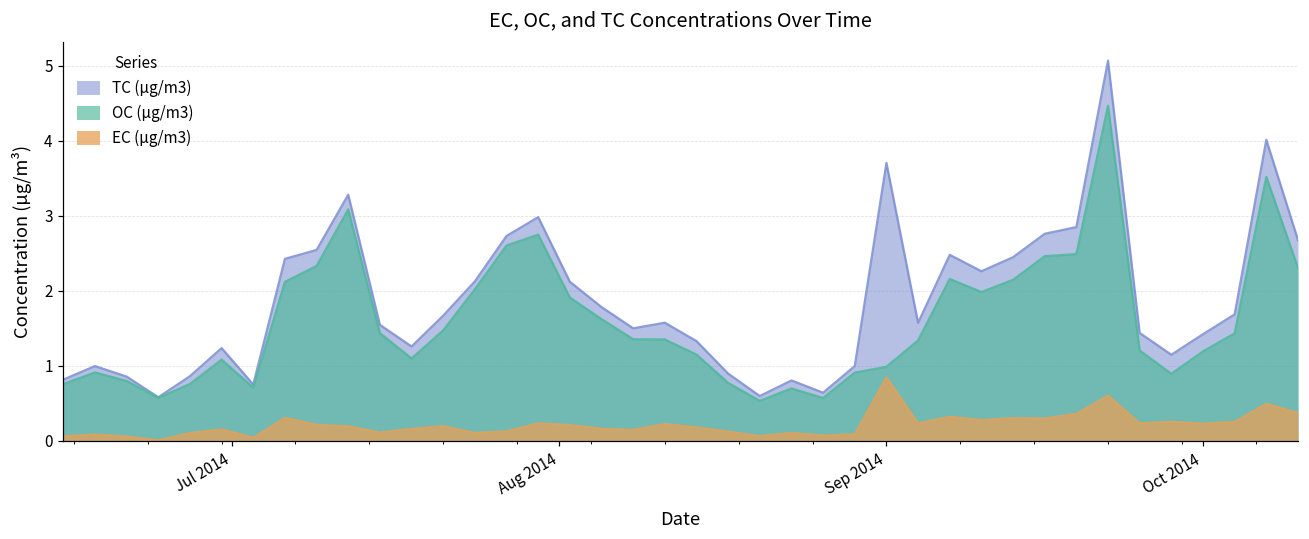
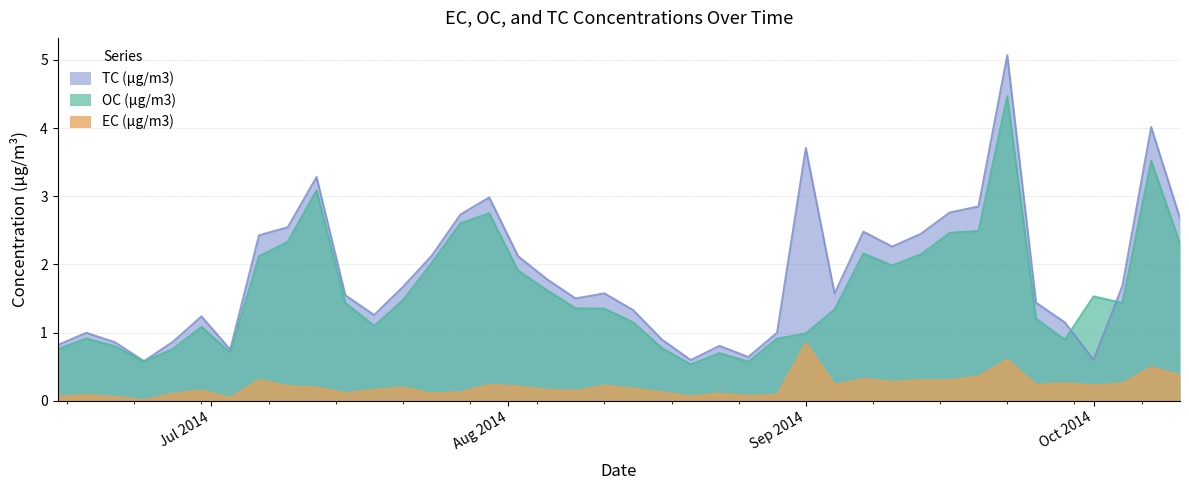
  {
    "TC (µg/m3)": {
      "Sep 2014": 3.7,
-     "Oct 2014": 1.4
+     "Oct 2014": 0.6
    },
    "OC (µg/m3)": {
      "Sep 2014": 1.0,
-     "Oct 2014": 1.2
+     "Oct 2014": 1.5
    },
    "EC (µg/m3)": {
      "Sep 2014": 0.8,
      "Oct 2014": 0.2
    }
  }
